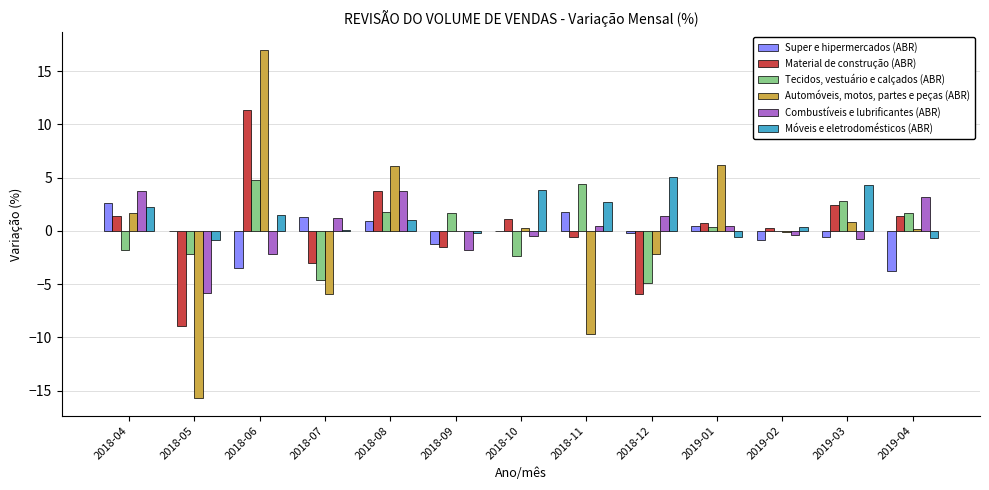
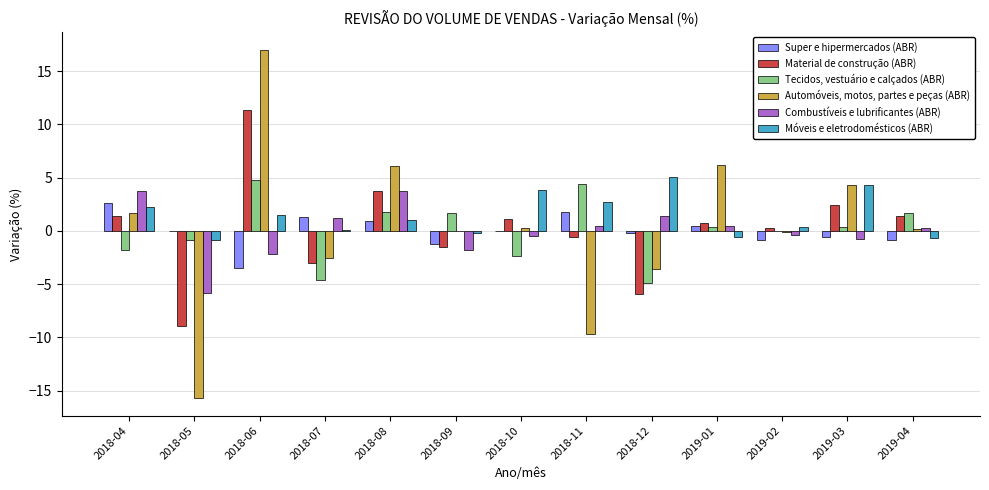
  {
    "Super e hipermercados (ABR)": {
      "2018-04": 2.6,
      "2018-05": 0.0,
      "2018-06": -3.5,
      "2018-07": 1.3,
      "2018-08": 0.9,
      "2018-09": -1.2,
      "2018-10": 0.0,
      "2018-11": 1.8,
      "2019-01": 0.5,
      "2019-02": -0.9,
      "2019-03": -0.6,
-     "2019-04": -3.8
+     "2019-04": -0.9
    },
    "Material de construção (ABR)": {
      "2018-04": 1.4,
      "2018-05": -8.9,
      "2018-06": 11.3,
      "2018-07": -3.0,
      "2018-08": 3.7,
      "2018-09": -1.5,
      "2018-10": 1.1,
      "2018-11": -0.6,
      "2018-12": -5.9,
      "2019-01": 0.7,
      "2019-02": 0.3,
      "2019-03": 2.4,
      "2019-04": 1.4
    },
    "Tecidos, vestuário e calçados (ABR)": {
      "2018-04": -1.8,
-     "2018-05": -2.2,
+     "2018-05": -0.9,
      "2018-06": 4.8,
      "2018-07": -4.6,
      "2018-08": 1.8,
      "2018-09": 1.7,
      "2018-10": -2.4,
      "2018-11": 4.4,
      "2018-12": -4.9,
      "2019-01": 0.4,
      "2019-02": 0.0,
-     "2019-03": 2.8,
+     "2019-03": 0.4,
      "2019-04": 1.7
    },
    "Automóveis, motos, partes e peças (ABR)": {
      "2018-04": 1.7,
      "2018-05": -15.7,
      "2018-06": 17.0,
-     "2018-07": -5.9,
+     "2018-07": -2.5,
      "2018-08": 6.1,
      "2018-09": 0.0,
      "2018-10": 0.3,
      "2018-11": -9.7,
-     "2018-12": -2.2,
+     "2018-12": -3.6,
      "2019-01": 6.2,
-     "2019-03": 0.8
+     "2019-03": 4.3
    },
    "Combustíveis e lubrificantes (ABR)": {
      "2018-04": 3.7,
      "2018-05": -5.8,
      "2018-06": -2.2,
      "2018-07": 1.2,
      "2018-08": 3.7,
      "2018-09": -1.8,
      "2018-10": -0.5,
      "2018-11": 0.5,
      "2018-12": 1.4,
      "2019-01": 0.5,
      "2019-02": -0.4,
      "2019-03": -0.8,
-     "2019-04": 3.2
+     "2019-04": 0.3
    },
    "Móveis e eletrodomésticos (ABR)": {
      "2018-04": 2.2,
      "2018-05": -0.9,
      "2018-06": 1.5,
      "2018-08": 1.0,
      "2018-10": 3.8,
      "2018-11": 2.7,
      "2018-12": 5.1,
      "2019-01": -0.6,
      "2019-02": 0.4,
      "2019-03": 4.3,
      "2019-04": -0.7
    }
  }
